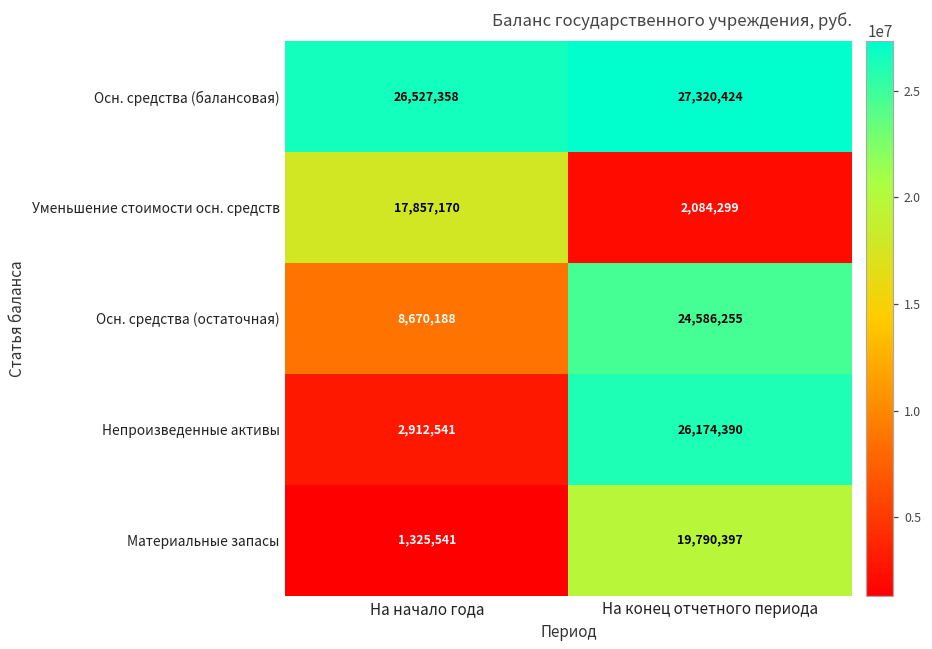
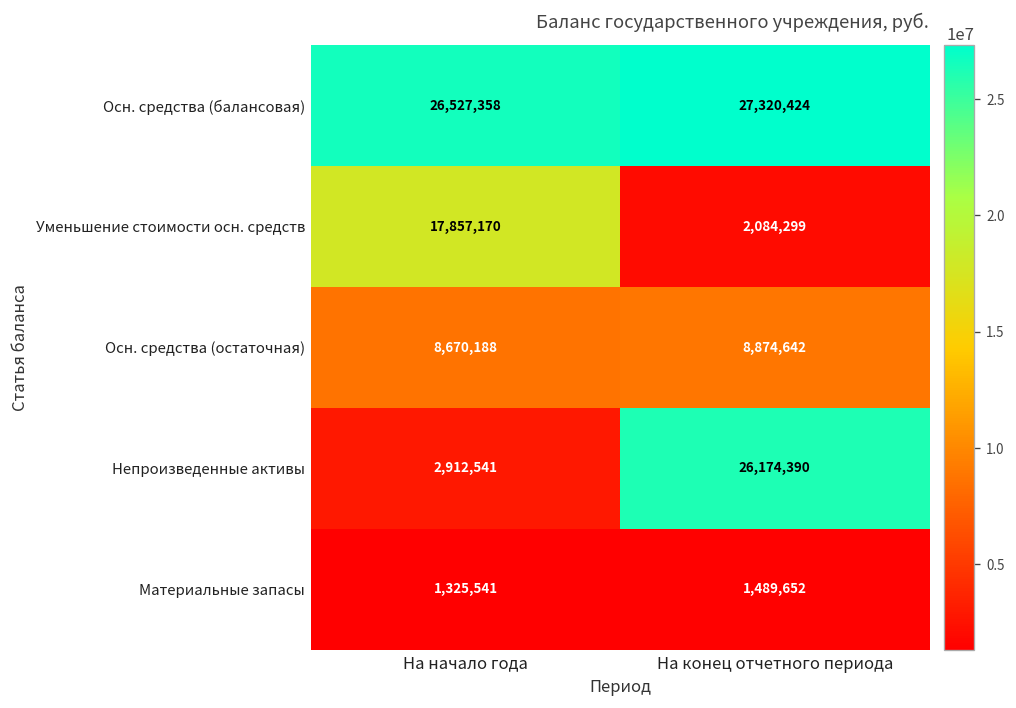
  {
    "Осн. средства (балансовая)": {
      "На начало года": "26,527,358",
      "На конец отчетного периода": "27,320,424"
    },
    "Уменьшение стоимости осн. средств": {
      "На начало года": "17,857,170",
      "На конец отчетного периода": "2,084,299"
    },
    "Осн. средства (остаточная)": {
      "На начало года": "8,670,188",
-     "На конец отчетного периода": "24,586,255"
+     "На конец отчетного периода": "8,874,642"
    },
    "Непроизведенные активы": {
      "На начало года": "2,912,541",
      "На конец отчетного периода": "26,174,390"
    },
    "Материальные запасы": {
      "На начало года": "1,325,541",
-     "На конец отчетного периода": "19,790,397"
+     "На конец отчетного периода": "1,489,652"
    }
  }
